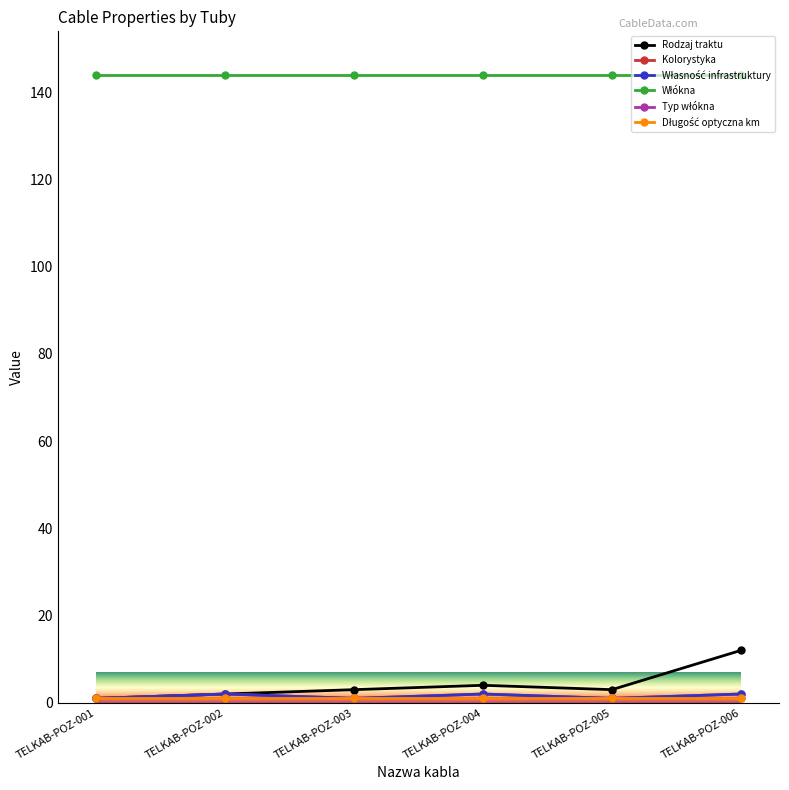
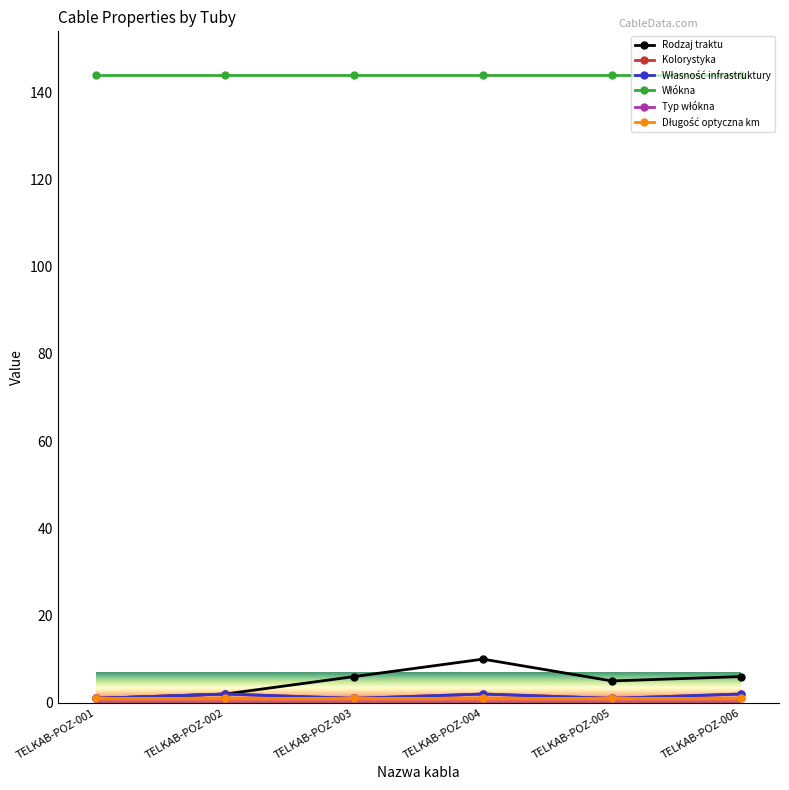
  {
    "Rodzaj traktu": {
-     "TELKAB-POZ-003": 3,
-     "TELKAB-POZ-004": 4,
-     "TELKAB-POZ-005": 3,
-     "TELKAB-POZ-006": 12
+     "TELKAB-POZ-003": 6,
+     "TELKAB-POZ-004": 10,
+     "TELKAB-POZ-005": 5,
+     "TELKAB-POZ-006": 6
    },
    "Własność infrastruktury": {
      "TELKAB-POZ-004": 2,
      "TELKAB-POZ-006": 2
    },
    "Włókna": {
      "TELKAB-POZ-001": 144,
      "TELKAB-POZ-002": 144,
      "TELKAB-POZ-003": 144,
      "TELKAB-POZ-004": 144,
      "TELKAB-POZ-005": 144
    },
    "Długość optyczna km": {
      "TELKAB-POZ-002": 1,
      "TELKAB-POZ-004": 1,
      "TELKAB-POZ-006": 1
    }
  }
